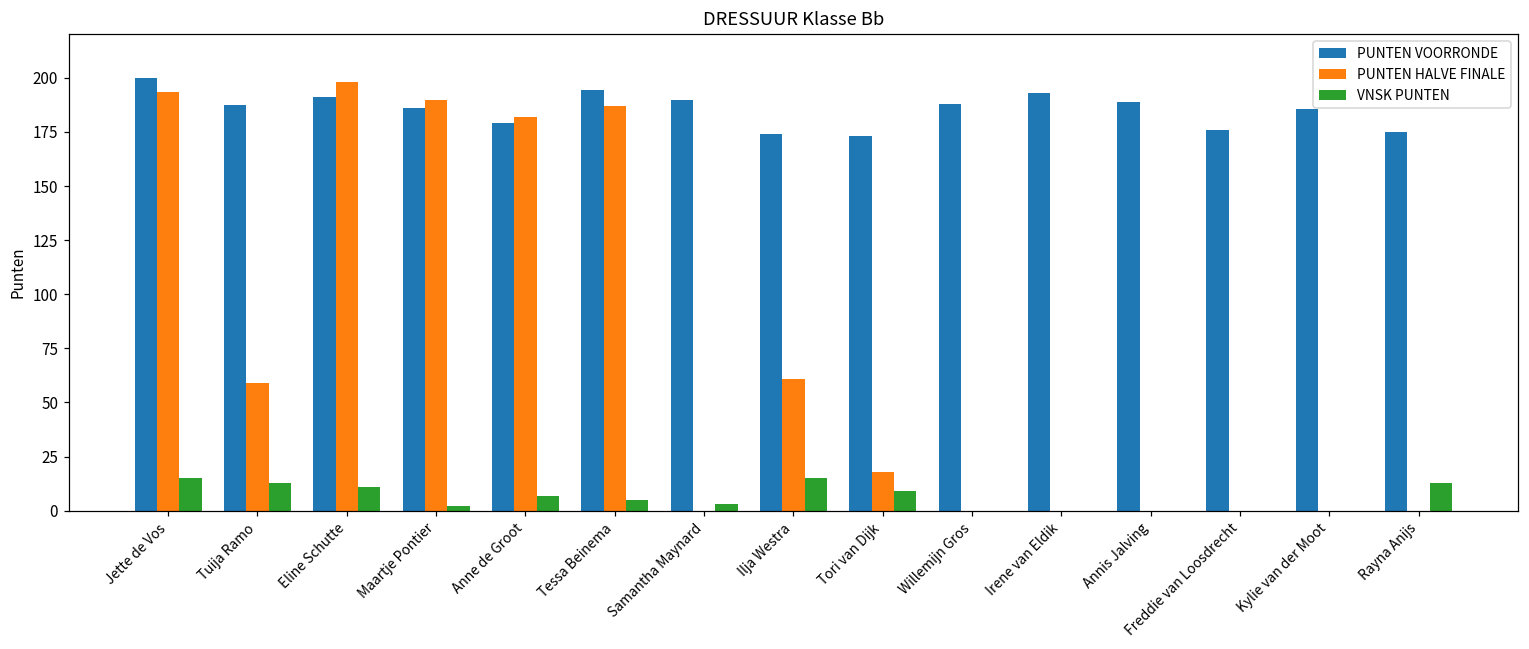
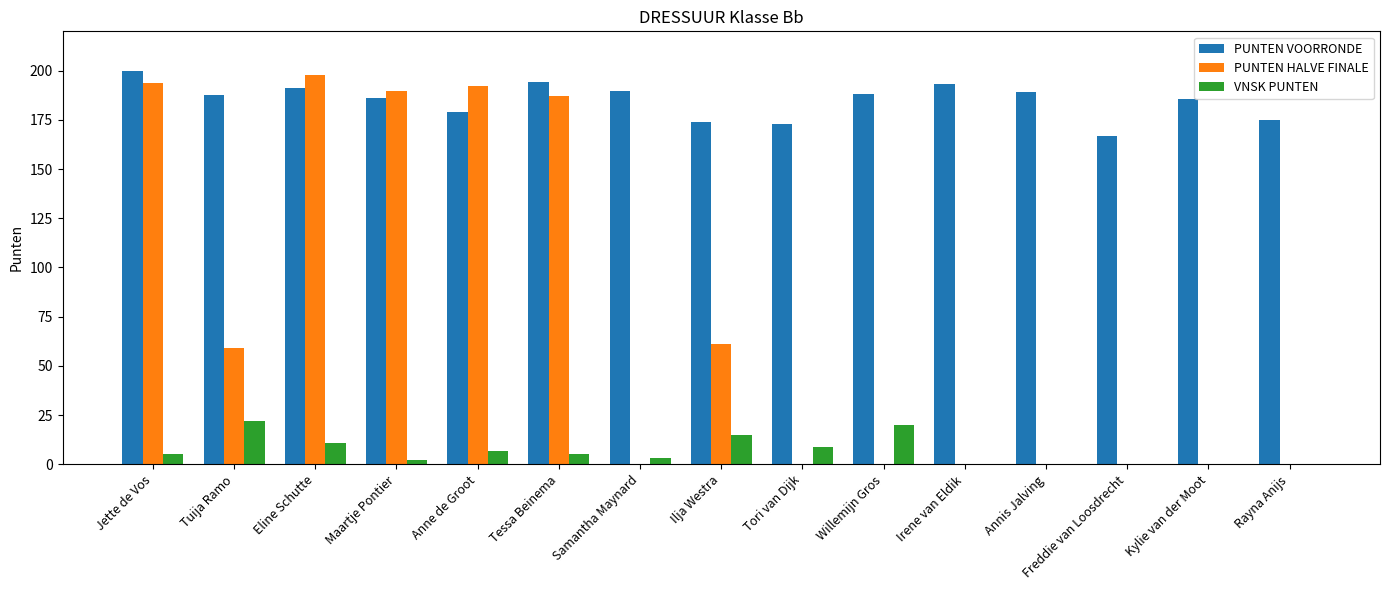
  {
    "PUNTEN VOORRONDE": {
      "Jette de Vos": 200,
      "Tuija Ramo": 188,
      "Eline Schutte": 191,
      "Maartje Pontier": 186,
      "Anne de Groot": 179,
      "Tessa Beinema": 195,
      "Samantha Maynard": 190,
      "Ilja Westra": 174,
      "Tori van Dijk": 173,
      "Willemijn Gros": 188,
      "Irene van Eldik": 193,
      "Annis Jalving": 189,
-     "Freddie van Loosdrecht": 176,
+     "Freddie van Loosdrecht": 167,
      "Kylie van der Moot": 186,
      "Rayna Anijs": 175
    },
    "PUNTEN HALVE FINALE": {
      "Jette de Vos": 194,
      "Tuija Ramo": 59,
      "Eline Schutte": 198,
      "Maartje Pontier": 190,
-     "Anne de Groot": 182,
+     "Anne de Groot": 192,
      "Tessa Beinema": 187,
      "Samantha Maynard": 0,
      "Ilja Westra": 61,
-     "Tori van Dijk": 18,
+     "Tori van Dijk": 0,
      "Willemijn Gros": 0,
      "Irene van Eldik": 0,
      "Annis Jalving": 0,
      "Freddie van Loosdrecht": 0,
      "Kylie van der Moot": 0,
      "Rayna Anijs": 0
    },
    "VNSK PUNTEN": {
-     "Jette de Vos": 15,
-     "Tuija Ramo": 13,
+     "Jette de Vos": 5,
+     "Tuija Ramo": 22,
      "Eline Schutte": 11,
      "Maartje Pontier": 2,
      "Anne de Groot": 7,
      "Tessa Beinema": 5,
      "Samantha Maynard": 3,
      "Ilja Westra": 15,
      "Tori van Dijk": 9,
-     "Willemijn Gros": 0,
+     "Willemijn Gros": 20,
      "Irene van Eldik": 0,
      "Annis Jalving": 0,
      "Freddie van Loosdrecht": 0,
      "Kylie van der Moot": 0,
-     "Rayna Anijs": 13
+     "Rayna Anijs": 0
    }
  }
